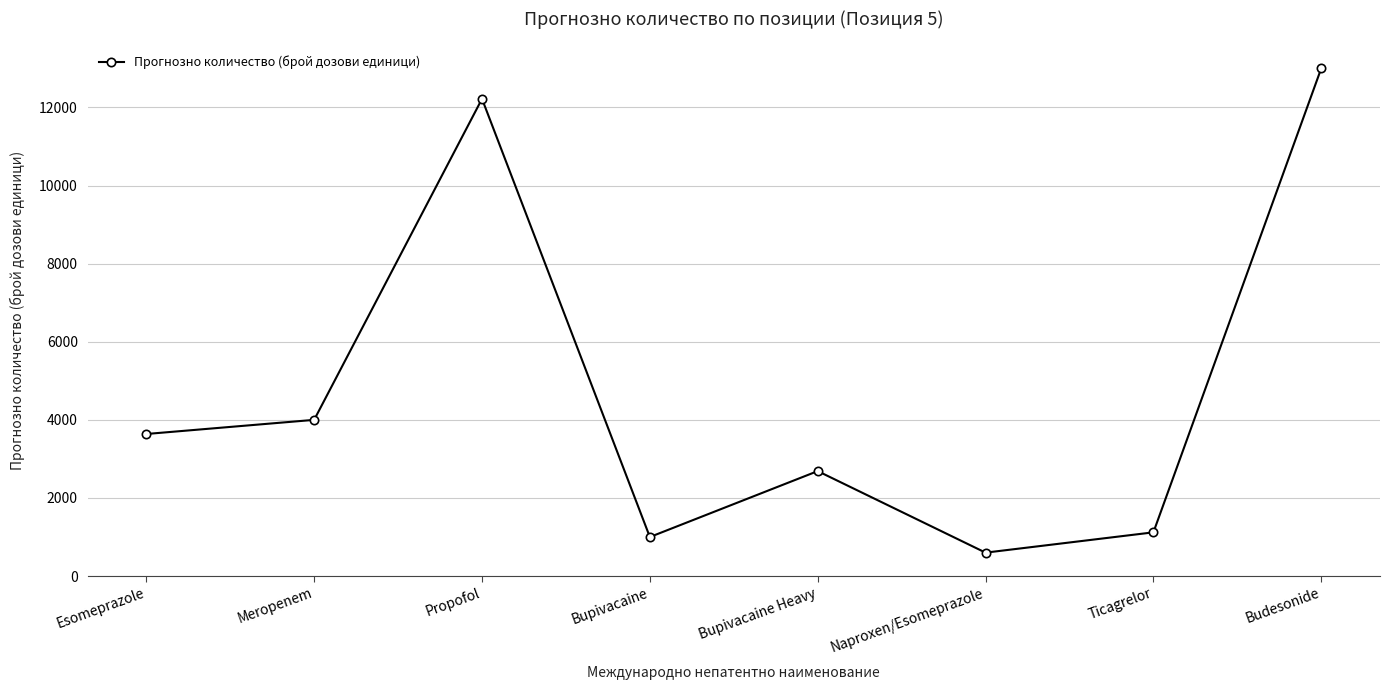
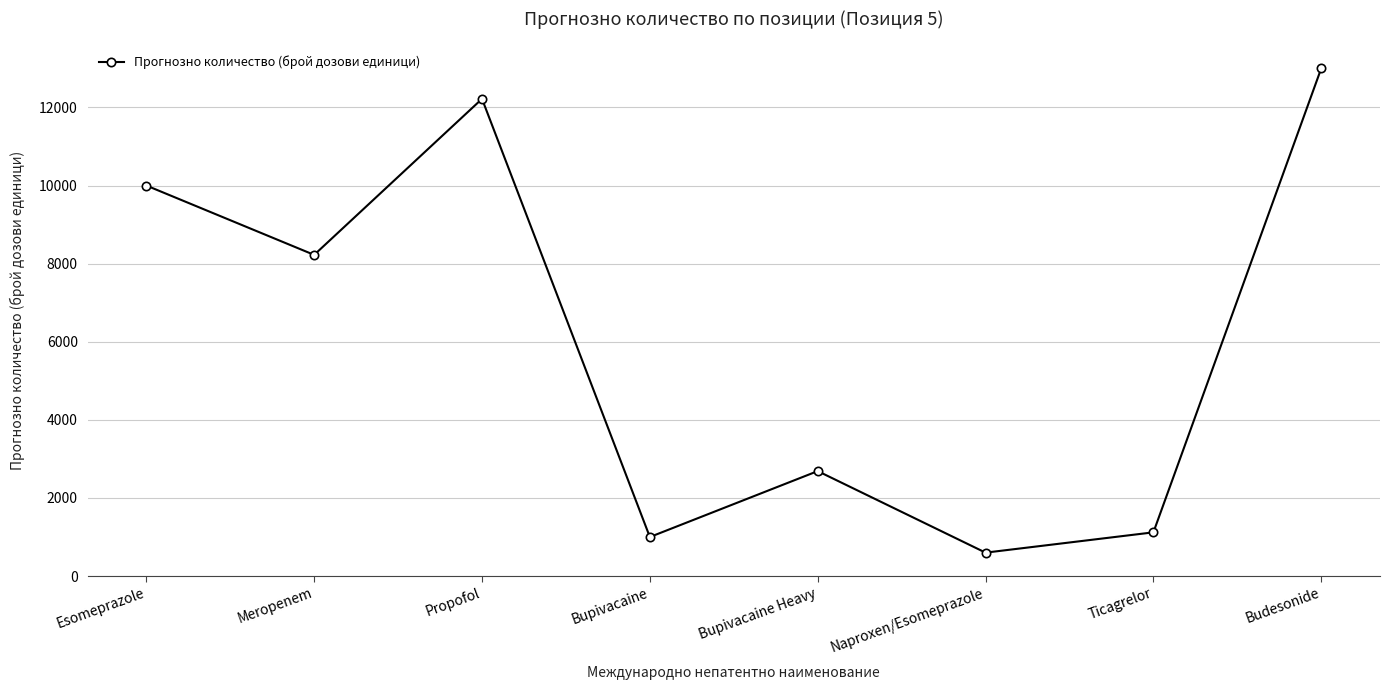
  {
-   "Esomeprazole": 3600,
-   "Meropenem": 4000,
+   "Esomeprazole": 10000,
+   "Meropenem": 8200,
    "Propofol": 12200,
    "Bupivacaine": 1000,
    "Bupivacaine Heavy": 2700,
    "Naproxen/Esomeprazole": 600,
    "Ticagrelor": 1100,
    "Budesonide": 13000
  }
